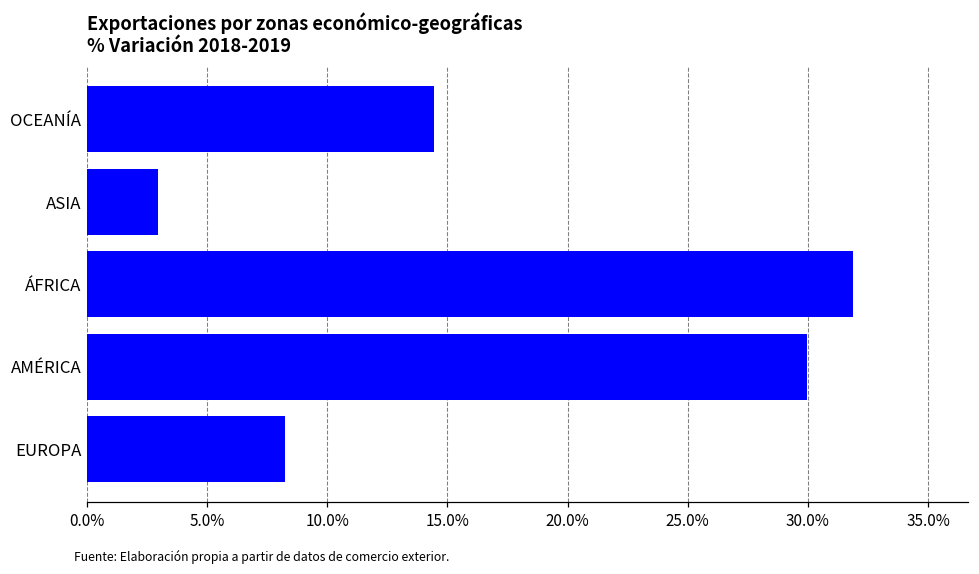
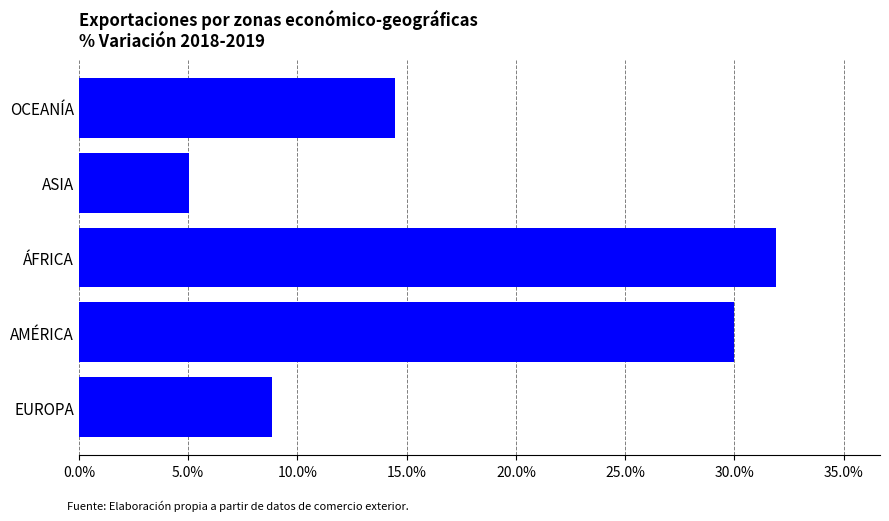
  {
    "OCEANÍA": "14.5%",
-   "ASIA": "2.9%",
+   "ASIA": "5.0%",
    "ÁFRICA": "31.9%",
    "AMÉRICA": "30.0%",
-   "EUROPA": "8.2%"
+   "EUROPA": "8.8%"
  }
